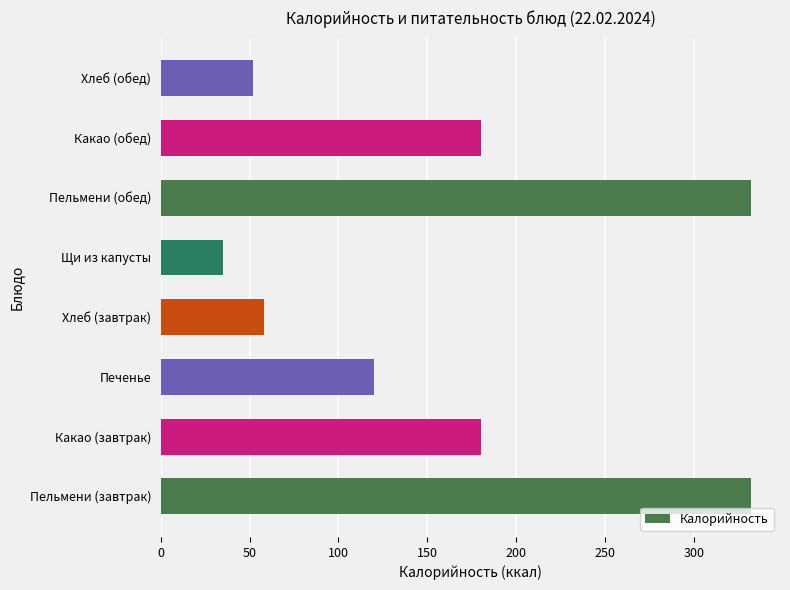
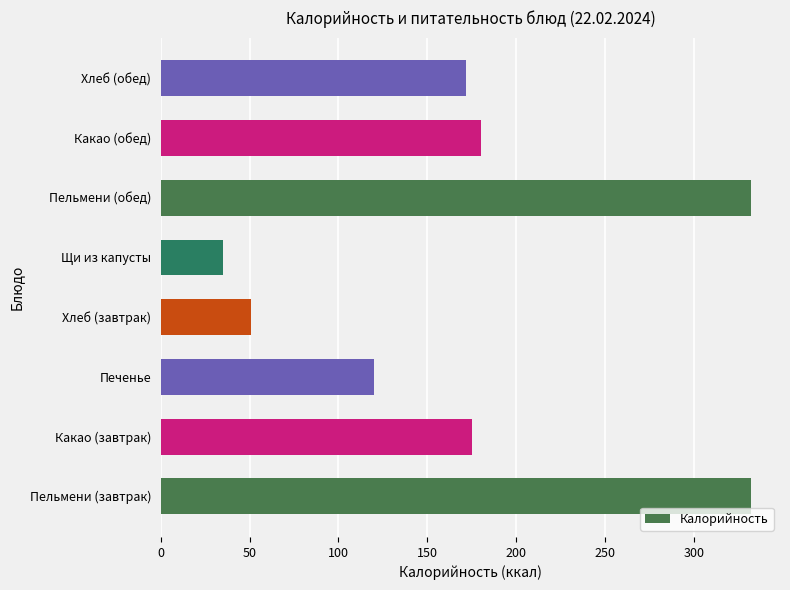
  {
-   "Хлеб (обед)": 52,
+   "Хлеб (обед)": 172,
    "Какао (обед)": 180,
    "Пельмени (обед)": 332,
    "Щи из капусты": 35,
-   "Хлеб (завтрак)": 58,
+   "Хлеб (завтрак)": 51,
    "Печенье": 120,
-   "Какао (завтрак)": 180,
+   "Какао (завтрак)": 175,
    "Пельмени (завтрак)": 332
  }
